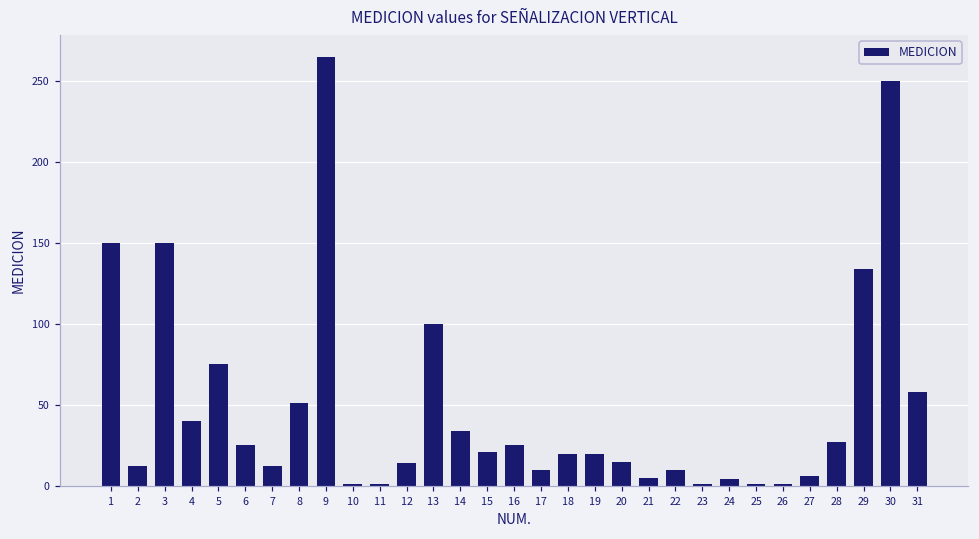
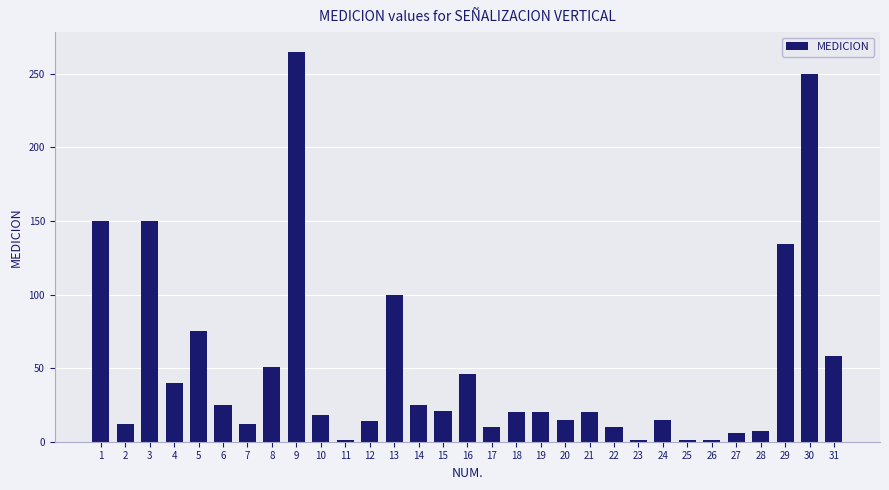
  {
    "1": 150,
    "2": 12,
    "3": 150,
    "4": 40,
    "5": 75,
    "6": 25,
    "7": 12,
    "8": 51,
    "9": 265,
-   "10": 1,
+   "10": 18,
    "12": 14,
    "13": 100,
-   "14": 34,
+   "14": 25,
    "15": 21,
-   "16": 25,
+   "16": 46,
    "17": 10,
    "18": 20,
    "19": 20,
    "20": 15,
-   "21": 5,
+   "21": 20,
    "22": 10,
-   "24": 4,
+   "24": 15,
    "27": 6,
-   "28": 27,
+   "28": 7,
    "29": 134,
    "30": 250,
    "31": 58
  }
